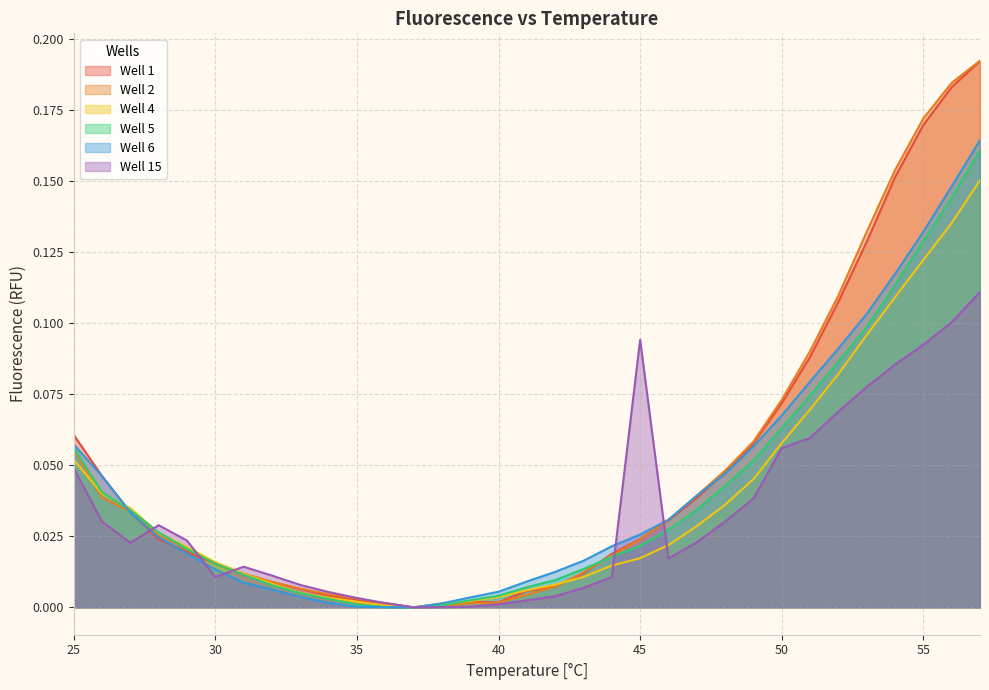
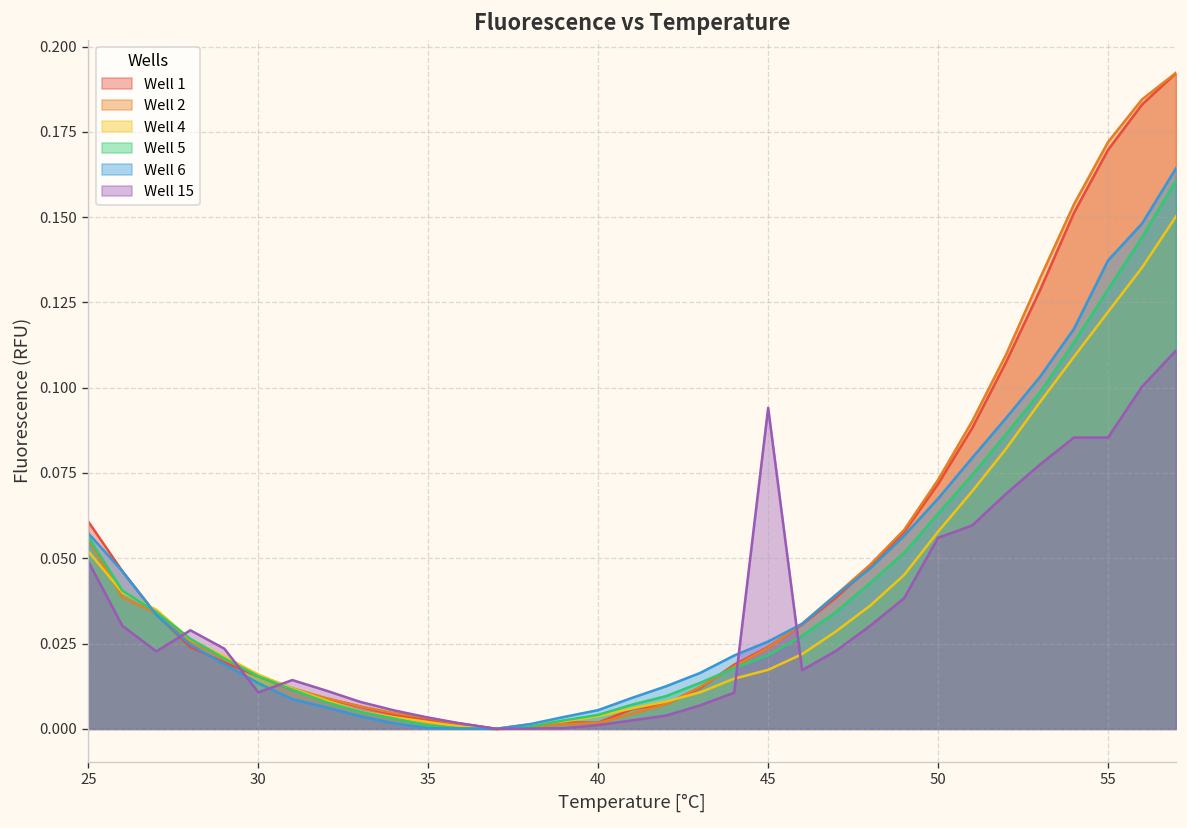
  {
    "Well 5": {
      "45": 0.022,
      "50": 0.063,
      "55": 0.129
    },
    "Well 6": {
      "25": 0.057,
      "30": 0.013,
      "40": 0.006,
      "45": 0.026,
      "50": 0.068,
-     "55": 0.132
+     "55": 0.137
    },
    "Well 15": {
      "25": 0.049,
      "30": 0.011,
      "45": 0.094,
      "50": 0.056,
-     "55": 0.092
+     "55": 0.085
    }
  }
